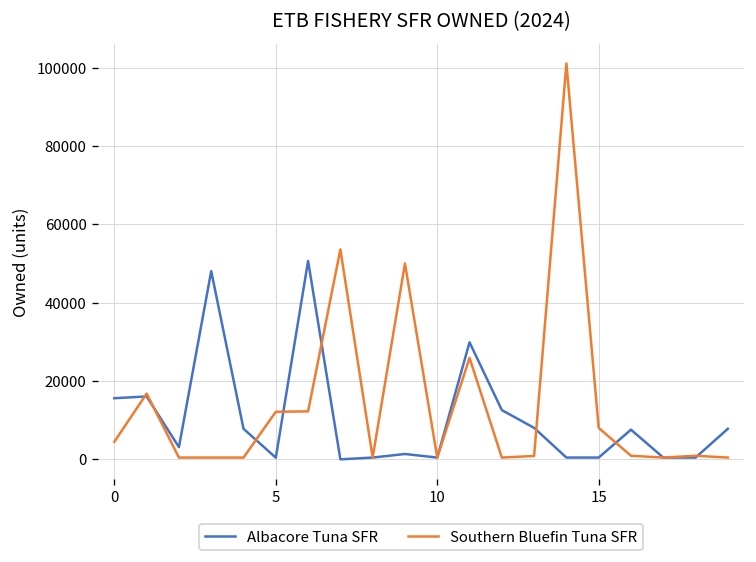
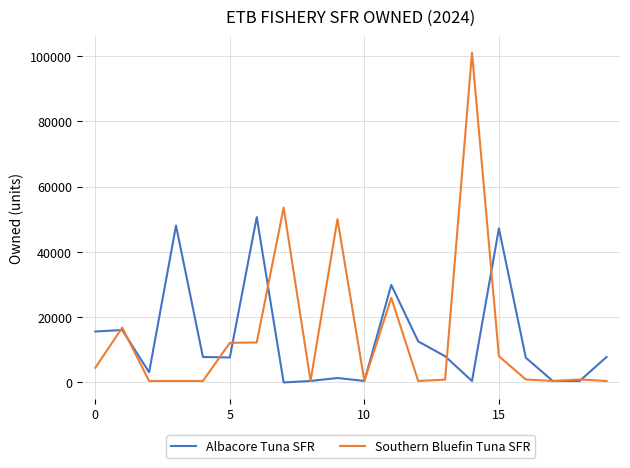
  {
    "Albacore Tuna SFR": {
      "0": 16000,
-     "5": 0,
-     "15": 0
+     "5": 8000,
+     "15": 47000
    },
    "Southern Bluefin Tuna SFR": {
      "0": 4000,
      "5": 12000,
      "15": 8000
    }
  }
